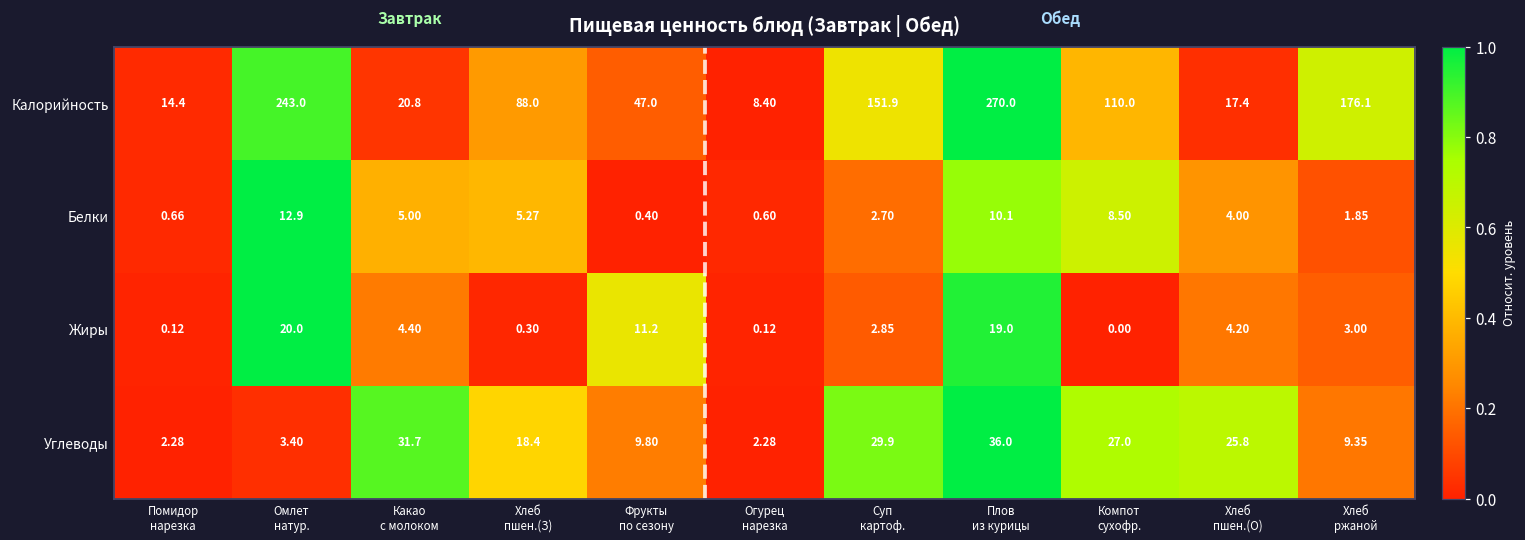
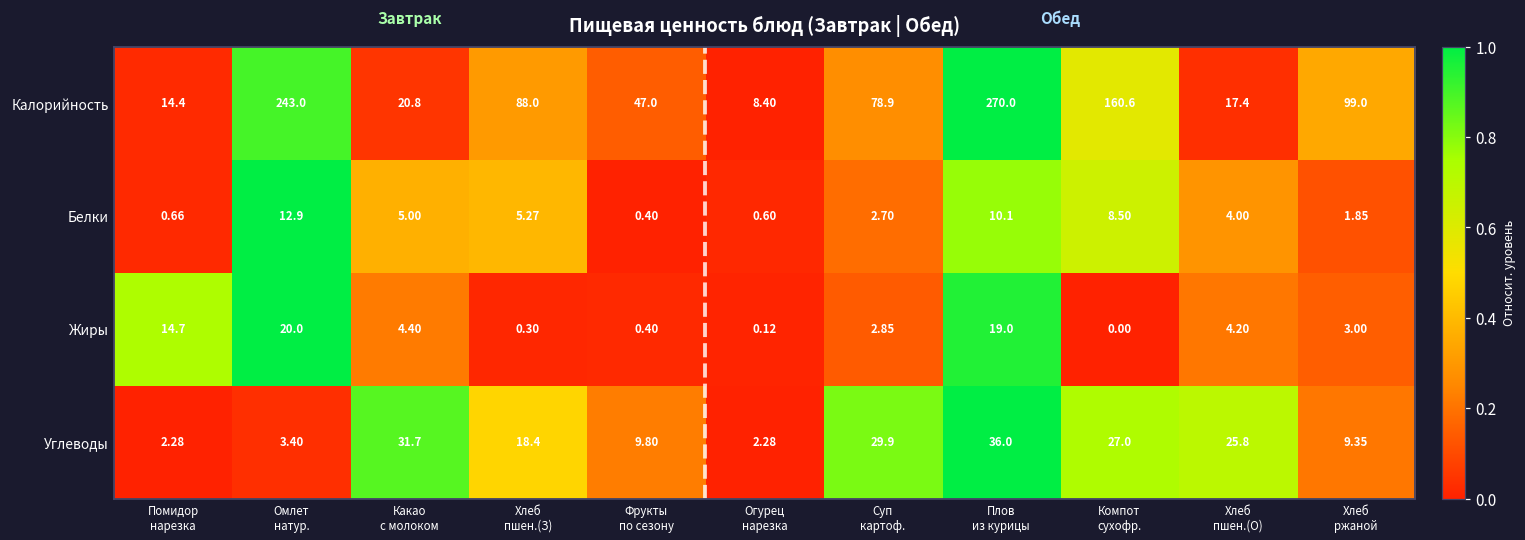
  {
    "Калорийность": {
      "Помидор нарезка": 14.4,
      "Омлет натур.": 243.0,
      "Какао с молоком": 20.8,
      "Хлеб пшен.(З)": 88.0,
      "Фрукты по сезону": 47.0,
      "Огурец нарезка": 8.40,
-     "Суп картоф.": 151.9,
+     "Суп картоф.": 78.9,
      "Плов из курицы": 270.0,
-     "Компот сухофр.": 110.0,
+     "Компот сухофр.": 160.6,
      "Хлеб пшен.(О)": 17.4,
-     "Хлеб ржаной": 176.1
+     "Хлеб ржаной": 99.0
    },
    "Белки": {
      "Помидор нарезка": 0.66,
      "Омлет натур.": 12.9,
      "Какао с молоком": 5.00,
      "Хлеб пшен.(З)": 5.27,
      "Фрукты по сезону": 0.40,
      "Огурец нарезка": 0.60,
      "Суп картоф.": 2.70,
      "Плов из курицы": 10.1,
      "Компот сухофр.": 8.50,
      "Хлеб пшен.(О)": 4.00,
      "Хлеб ржаной": 1.85
    },
    "Жиры": {
-     "Помидор нарезка": 0.12,
+     "Помидор нарезка": 14.7,
      "Омлет натур.": 20.0,
      "Какао с молоком": 4.40,
      "Хлеб пшен.(З)": 0.30,
-     "Фрукты по сезону": 11.2,
+     "Фрукты по сезону": 0.40,
      "Огурец нарезка": 0.12,
      "Суп картоф.": 2.85,
      "Плов из курицы": 19.0,
      "Компот сухофр.": 0.00,
      "Хлеб пшен.(О)": 4.20,
      "Хлеб ржаной": 3.00
    },
    "Углеводы": {
      "Помидор нарезка": 2.28,
      "Омлет натур.": 3.40,
      "Какао с молоком": 31.7,
      "Хлеб пшен.(З)": 18.4,
      "Фрукты по сезону": 9.80,
      "Огурец нарезка": 2.28,
      "Суп картоф.": 29.9,
      "Плов из курицы": 36.0,
      "Компот сухофр.": 27.0,
      "Хлеб пшен.(О)": 25.8,
      "Хлеб ржаной": 9.35
    }
  }
